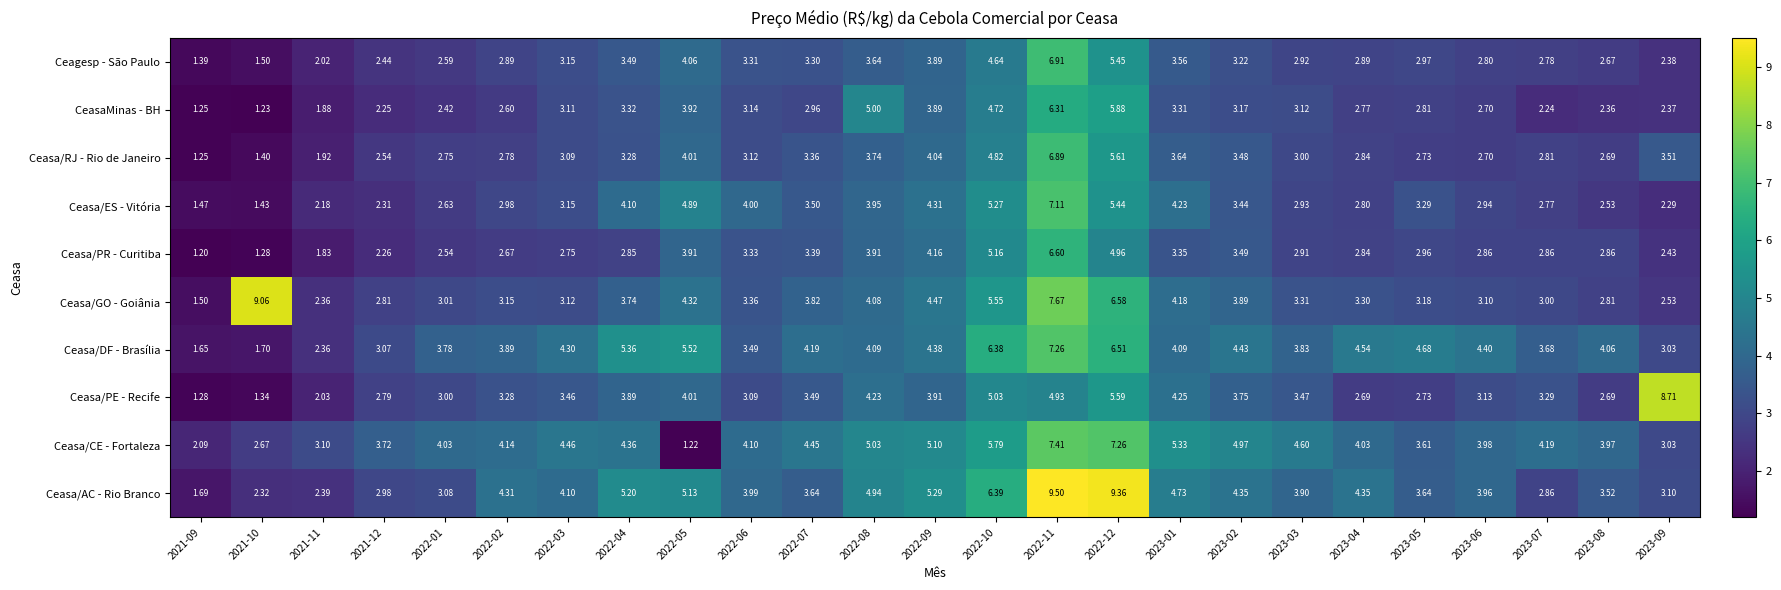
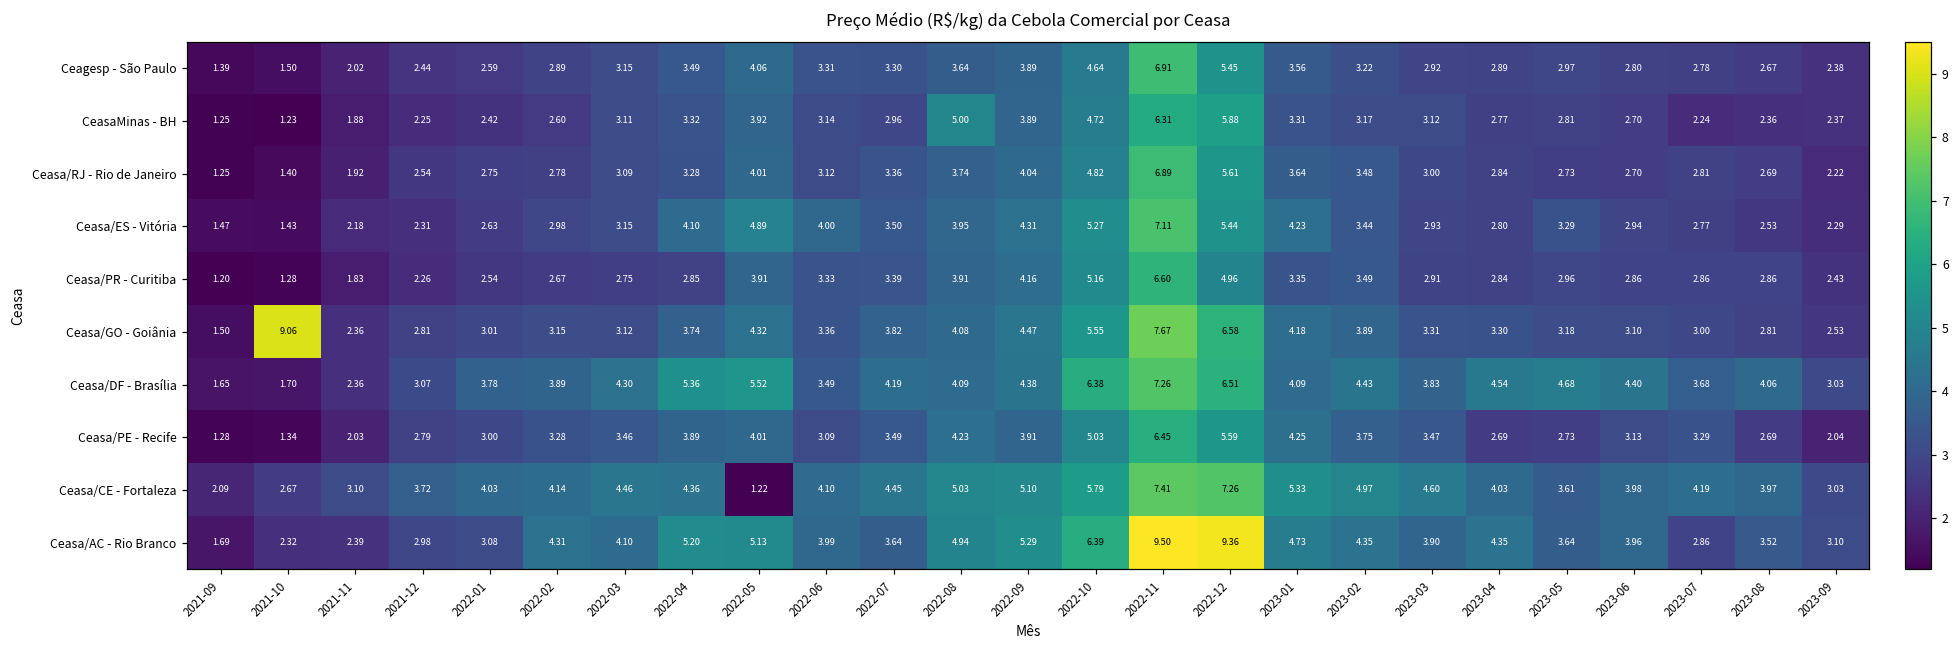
  {
    "Ceasa/RJ - Rio de Janeiro": {
      "2021-09": 1.25,
      "2021-10": 1.40,
      "2021-11": 1.92,
      "2021-12": 2.54,
      "2022-01": 2.75,
      "2022-02": 2.78,
      "2022-03": 3.09,
      "2022-04": 3.28,
      "2022-05": 4.01,
      "2022-06": 3.12,
      "2022-07": 3.36,
      "2022-08": 3.74,
      "2022-09": 4.04,
      "2022-10": 4.82,
      "2022-11": 6.89,
      "2022-12": 5.61,
      "2023-01": 3.64,
      "2023-02": 3.48,
      "2023-03": 3.00,
      "2023-04": 2.84,
      "2023-05": 2.73,
      "2023-06": 2.70,
      "2023-07": 2.81,
      "2023-08": 2.69,
-     "2023-09": 3.51
+     "2023-09": 2.22
    },
    "Ceasa/PE - Recife": {
      "2021-09": 1.28,
      "2021-10": 1.34,
      "2021-11": 2.03,
      "2021-12": 2.79,
      "2022-01": 3.00,
      "2022-02": 3.28,
      "2022-03": 3.46,
      "2022-04": 3.89,
      "2022-05": 4.01,
      "2022-06": 3.09,
      "2022-07": 3.49,
      "2022-08": 4.23,
      "2022-09": 3.91,
      "2022-10": 5.03,
-     "2022-11": 4.93,
+     "2022-11": 6.45,
      "2022-12": 5.59,
      "2023-01": 4.25,
      "2023-02": 3.75,
      "2023-03": 3.47,
      "2023-04": 2.69,
      "2023-05": 2.73,
      "2023-06": 3.13,
      "2023-07": 3.29,
      "2023-08": 2.69,
-     "2023-09": 8.71
+     "2023-09": 2.04
    }
  }
